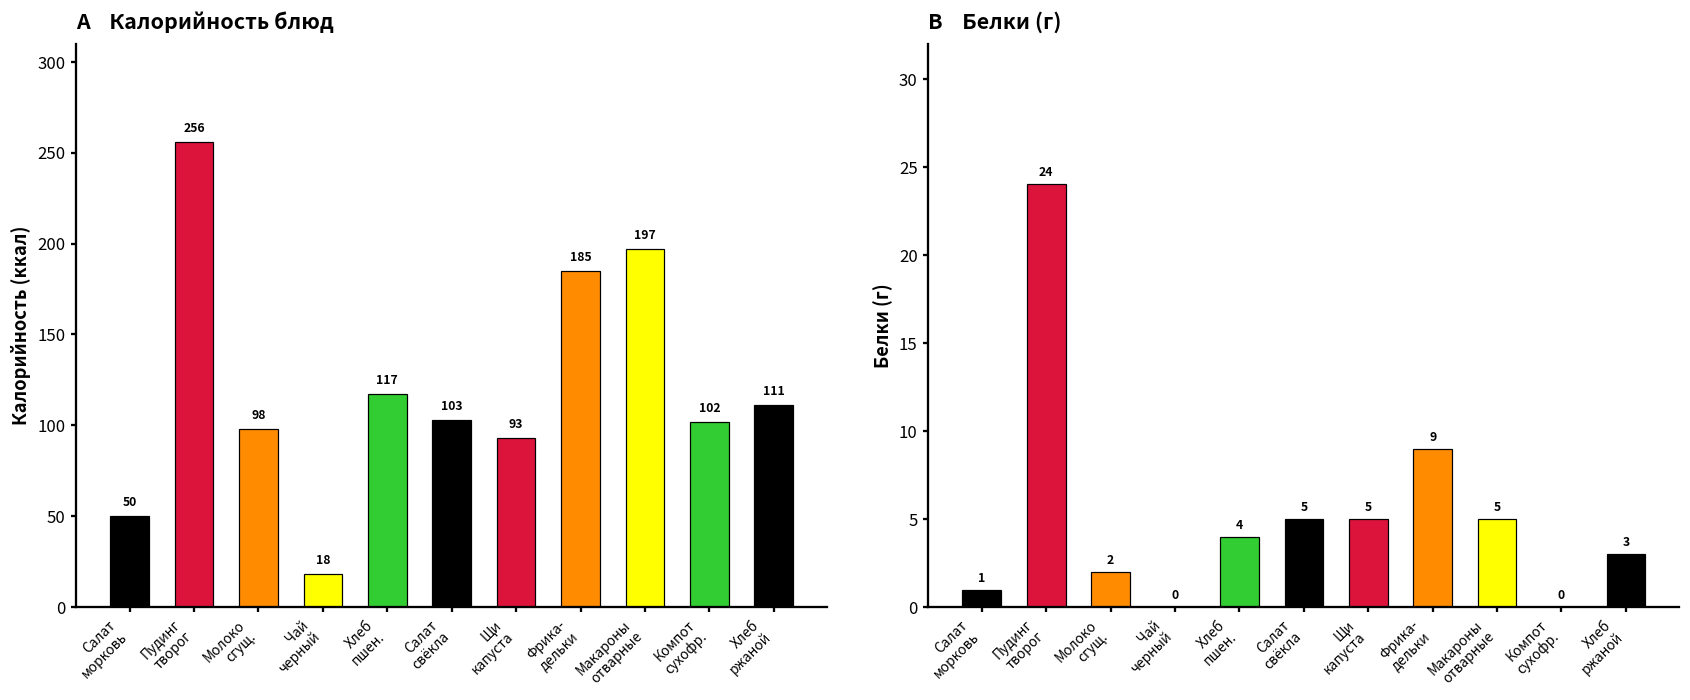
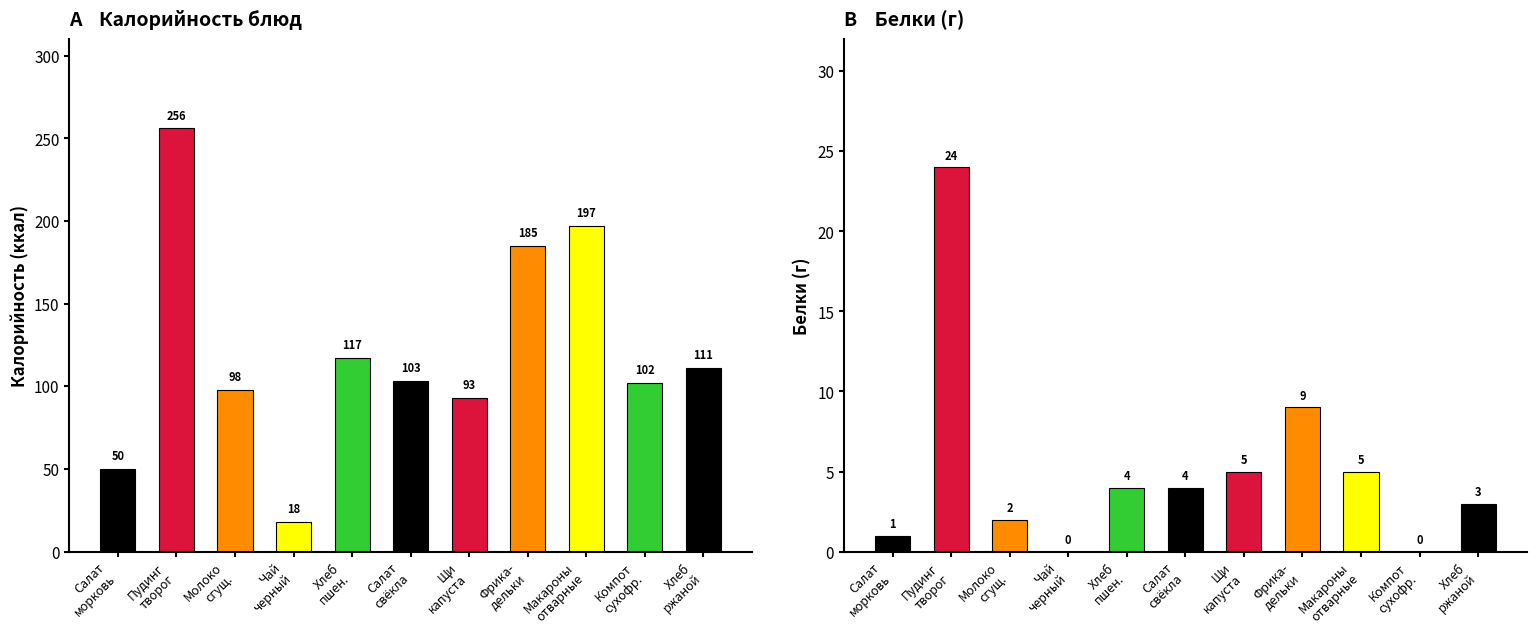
  {
    "A Калорийность блюд": {
      "Салат морковь": 50,
      "Пудинг творог": 256,
      "Молоко сгущ.": 98,
      "Чай черный": 18,
      "Хлеб пшен.": 117,
      "Салат свёкла": 103,
      "Щи капуста": 93,
      "Фрика- дельки": 185,
      "Макароны отварные": 197,
      "Компот сухофр.": 102,
      "Хлеб ржаной": 111
    },
    "B Белки (г)": {
      "Салат морковь": 1,
      "Пудинг творог": 24,
      "Молоко сгущ.": 2,
      "Чай черный": 0,
      "Хлеб пшен.": 4,
-     "Салат свёкла": 5,
+     "Салат свёкла": 4,
      "Щи капуста": 5,
      "Фрика- дельки": 9,
      "Макароны отварные": 5,
      "Компот сухофр.": 0,
      "Хлеб ржаной": 3
    }
  }
